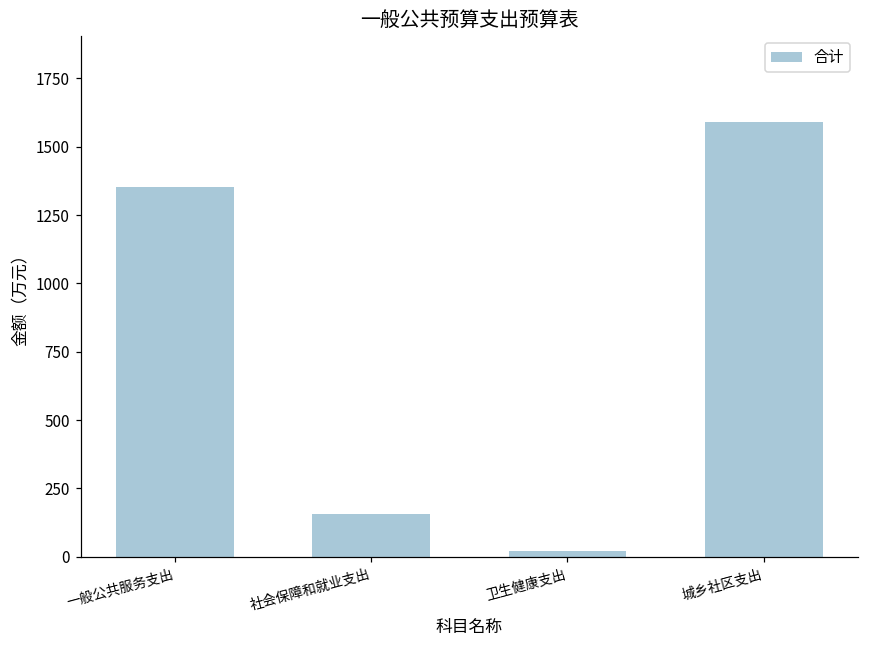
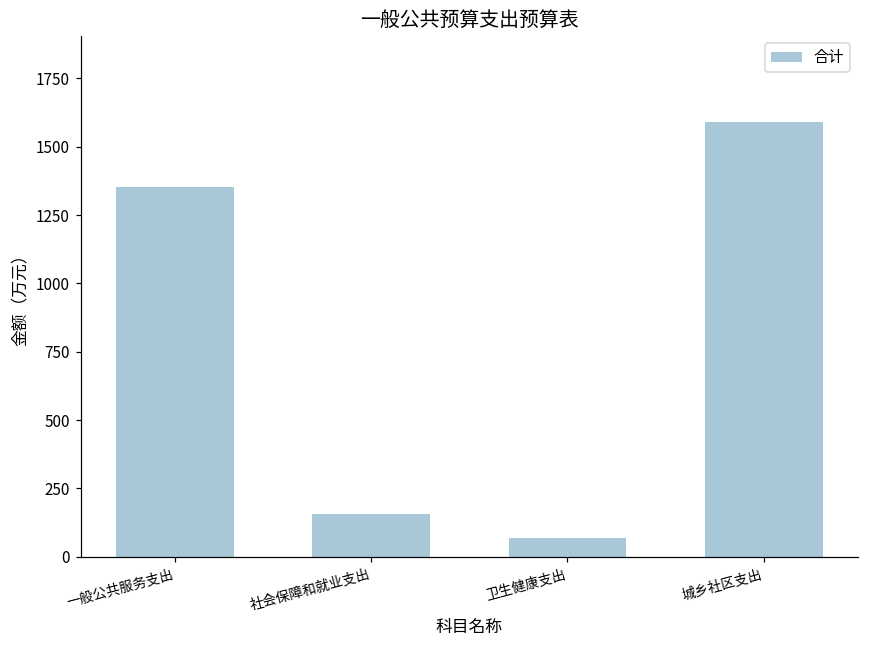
  {
    "一般公共服务支出": 1350,
    "社会保障和就业支出": 160,
-   "卫生健康支出": 20,
+   "卫生健康支出": 70,
    "城乡社区支出": 1590
  }
